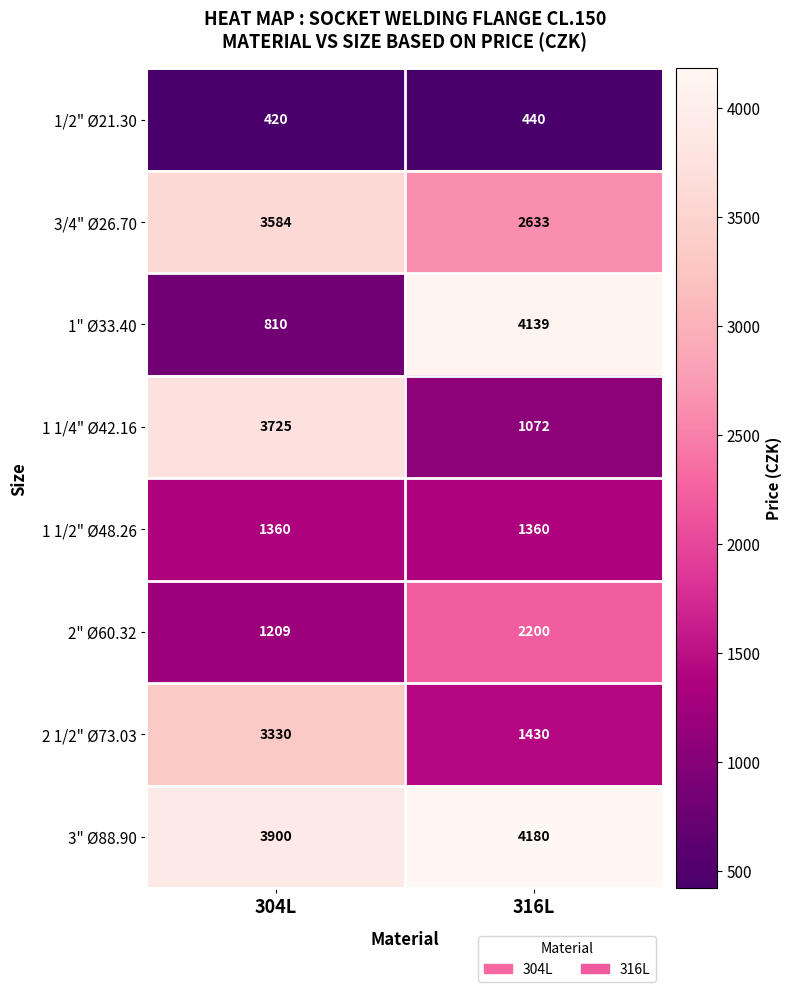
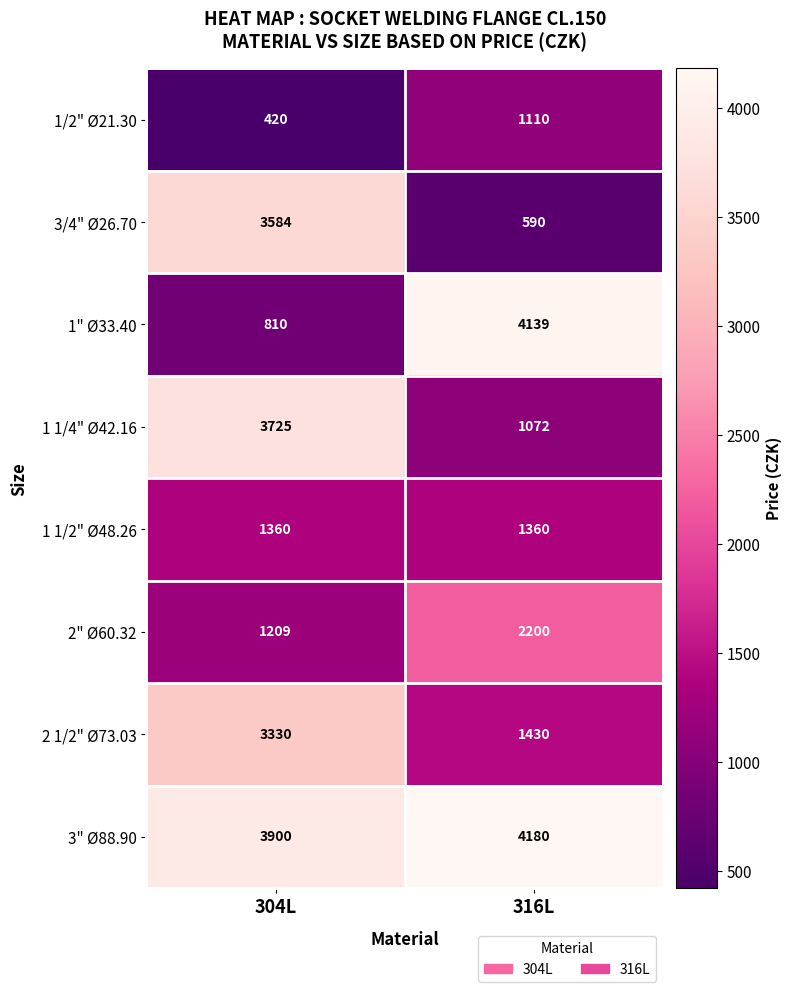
  {
    "1/2\" Ø21.30": {
      "304L": 420,
-     "316L": 440
+     "316L": 1110
    },
    "3/4\" Ø26.70": {
      "304L": 3584,
-     "316L": 2633
+     "316L": 590
    },
    "1\" Ø33.40": {
      "304L": 810,
      "316L": 4139
    },
    "1 1/4\" Ø42.16": {
      "304L": 3725,
      "316L": 1072
    },
    "1 1/2\" Ø48.26": {
      "304L": 1360,
      "316L": 1360
    },
    "2\" Ø60.32": {
      "304L": 1209,
      "316L": 2200
    },
    "2 1/2\" Ø73.03": {
      "304L": 3330,
      "316L": 1430
    },
    "3\" Ø88.90": {
      "304L": 3900,
      "316L": 4180
    }
  }
